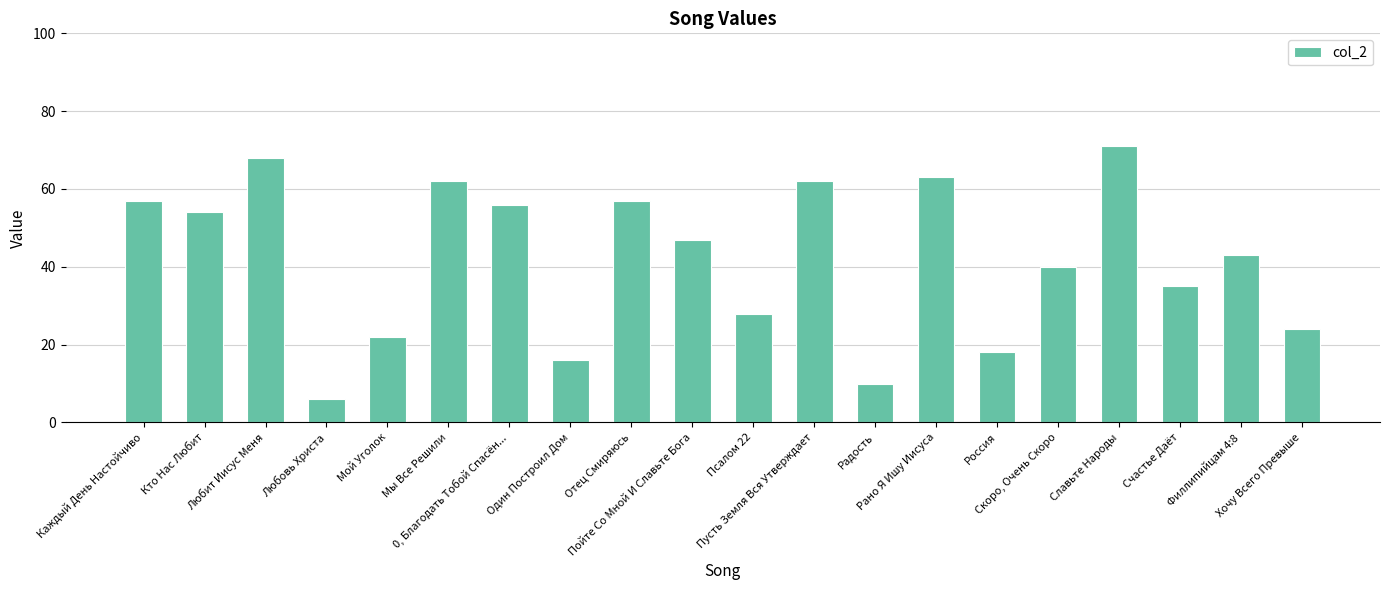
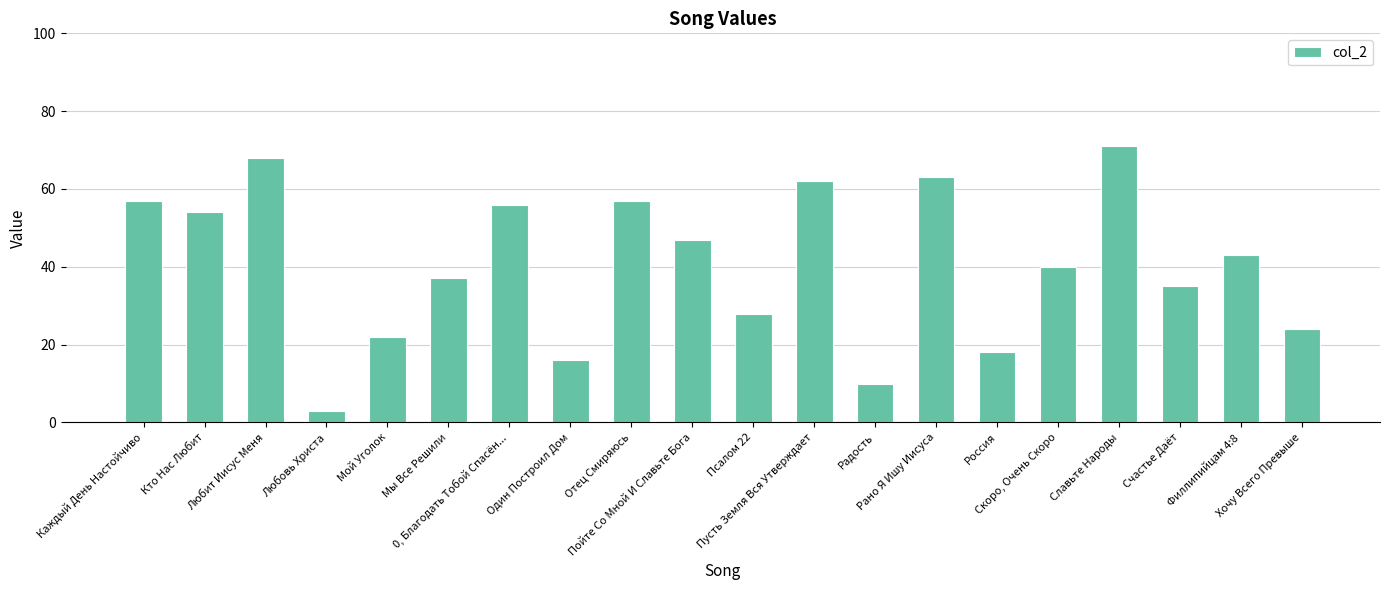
  {
    "Каждый День Настойчиво": 57,
    "Кто Нас Любит": 54,
    "Любит Иисус Меня": 68,
-   "Любовь Христа": 6,
+   "Любовь Христа": 3,
    "Мой Уголок": 22,
-   "Мы Все Решили": 62,
+   "Мы Все Решили": 37,
    "0, Благодать Тобой Спасён...": 56,
    "Один Построил Дом": 16,
    "Отец Смиряюсь": 57,
    "Пойте Со Мной И Славьте Бога": 47,
    "Псалом 22": 28,
    "Пусть Земля Вся Утверждает": 62,
    "Радость": 10,
    "Рано Я Ишу Иисуса": 63,
    "Россия": 18,
    "Скоро, Очень Скоро": 40,
    "Славьте Народы": 71,
    "Счастье Даёт": 35,
    "Филлипийцам 4:8": 43,
    "Хочу Всего Превыше": 24
  }
